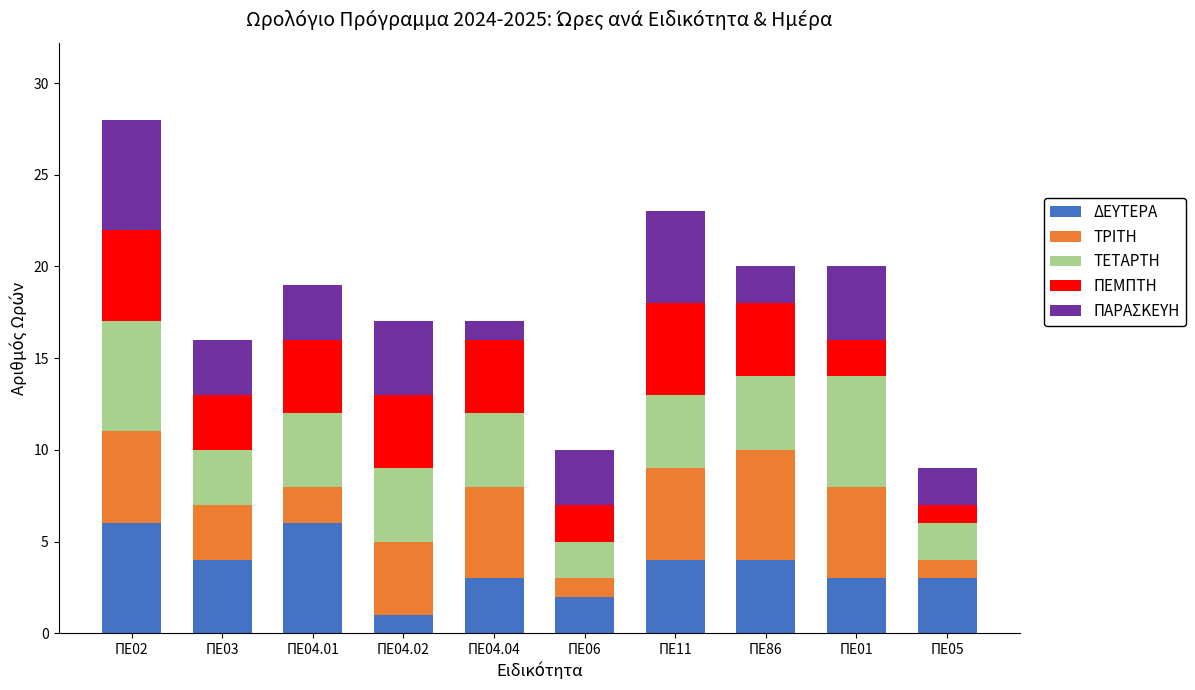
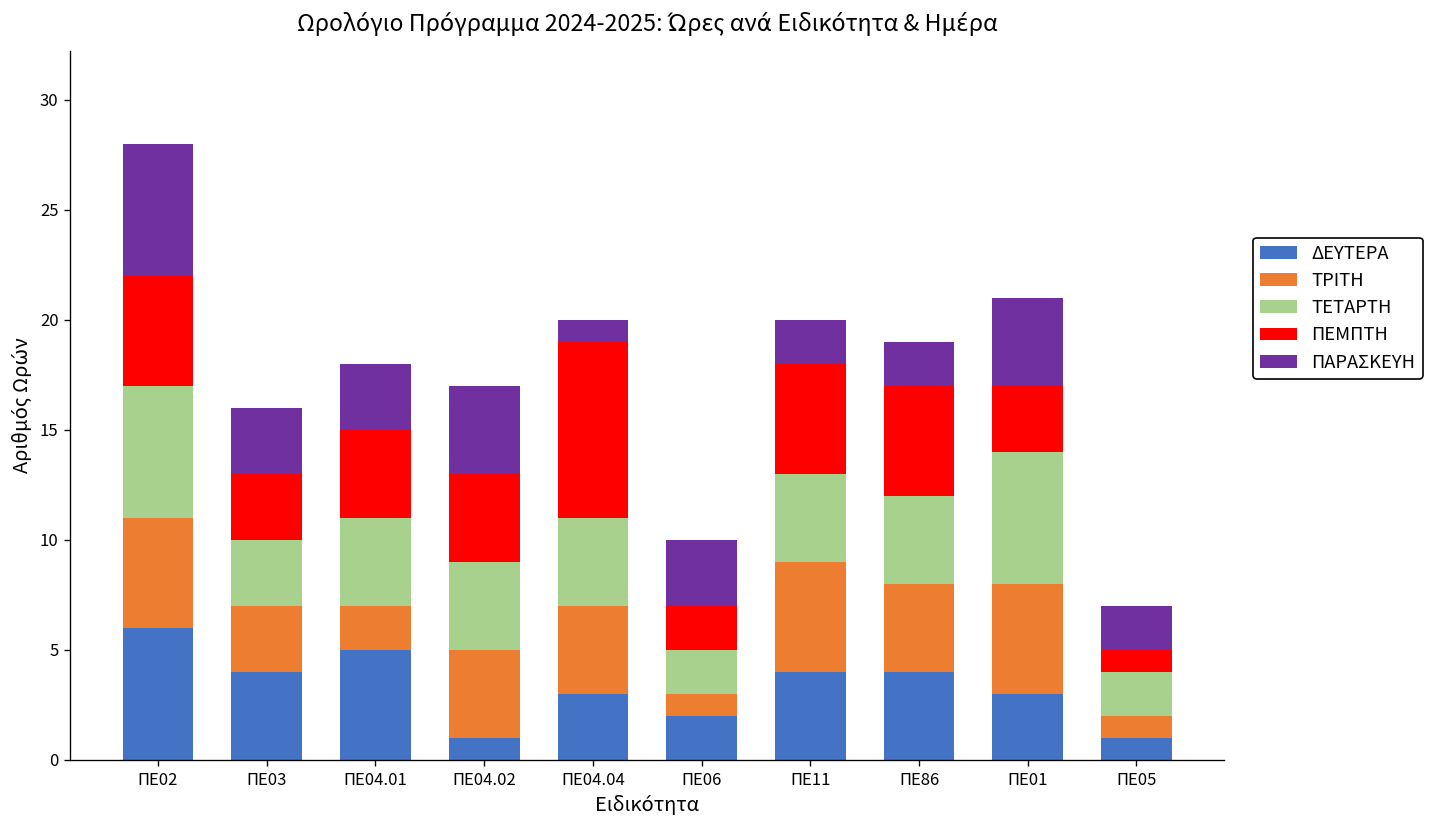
  {
    "ΔΕΥΤΕΡΑ": {
      "ΠΕ02": 6,
      "ΠΕ03": 4,
-     "ΠΕ04.01": 6,
+     "ΠΕ04.01": 5,
      "ΠΕ04.02": 1,
      "ΠΕ04.04": 3,
      "ΠΕ06": 2,
      "ΠΕ11": 4,
      "ΠΕ86": 4,
      "ΠΕ01": 3,
-     "ΠΕ05": 3
+     "ΠΕ05": 1
    },
    "ΤΡΙΤΗ": {
      "ΠΕ02": 5,
      "ΠΕ03": 3,
      "ΠΕ04.01": 2,
      "ΠΕ04.02": 4,
-     "ΠΕ04.04": 5,
+     "ΠΕ04.04": 4,
      "ΠΕ06": 1,
      "ΠΕ11": 5,
-     "ΠΕ86": 6,
+     "ΠΕ86": 4,
      "ΠΕ01": 5,
      "ΠΕ05": 1
    },
    "ΤΕΤΑΡΤΗ": {
      "ΠΕ02": 6,
      "ΠΕ03": 3,
      "ΠΕ04.01": 4,
      "ΠΕ04.02": 4,
      "ΠΕ04.04": 4,
      "ΠΕ06": 2,
      "ΠΕ11": 4,
      "ΠΕ86": 4,
      "ΠΕ01": 6,
      "ΠΕ05": 2
    },
    "ΠΕΜΠΤΗ": {
      "ΠΕ02": 5,
      "ΠΕ03": 3,
      "ΠΕ04.01": 4,
      "ΠΕ04.02": 4,
-     "ΠΕ04.04": 4,
+     "ΠΕ04.04": 8,
      "ΠΕ06": 2,
      "ΠΕ11": 5,
-     "ΠΕ86": 4,
-     "ΠΕ01": 2,
+     "ΠΕ86": 5,
+     "ΠΕ01": 3,
      "ΠΕ05": 1
    },
    "ΠΑΡΑΣΚΕΥΗ": {
      "ΠΕ02": 6,
      "ΠΕ03": 3,
      "ΠΕ04.01": 3,
      "ΠΕ04.02": 4,
      "ΠΕ04.04": 1,
      "ΠΕ06": 3,
-     "ΠΕ11": 5,
+     "ΠΕ11": 2,
      "ΠΕ86": 2,
      "ΠΕ01": 4,
      "ΠΕ05": 2
    }
  }
